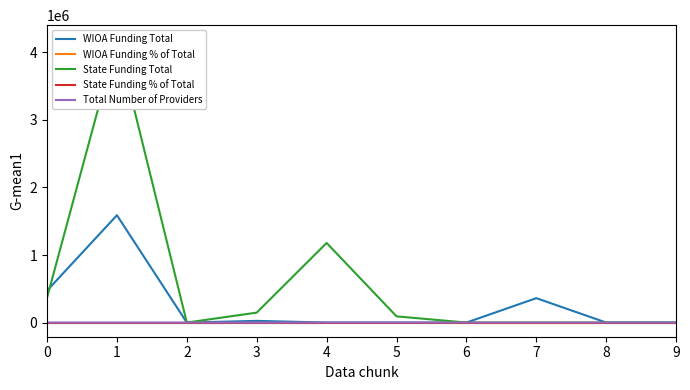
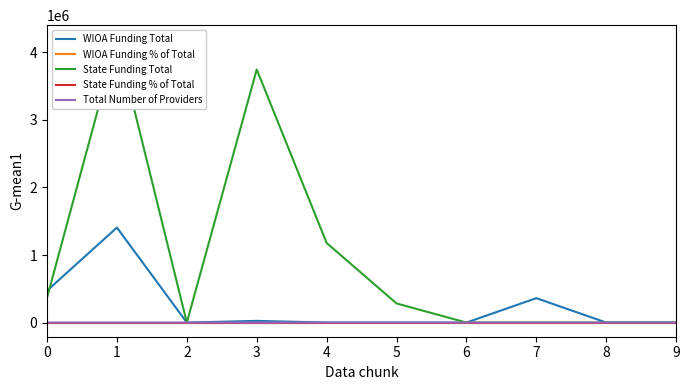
  {
    "WIOA Funding Total": {
      "0": 500000,
-     "1": 1600000,
+     "1": 1400000,
      "7": 400000
    },
    "Total Number of Providers": {
      "0": 0,
      "1": 0
    },
    "State Funding Total": {
      "0": 400000,
-     "3": 100000,
+     "3": 3700000,
      "4": 1200000,
-     "5": 100000
+     "5": 300000
    }
  }
